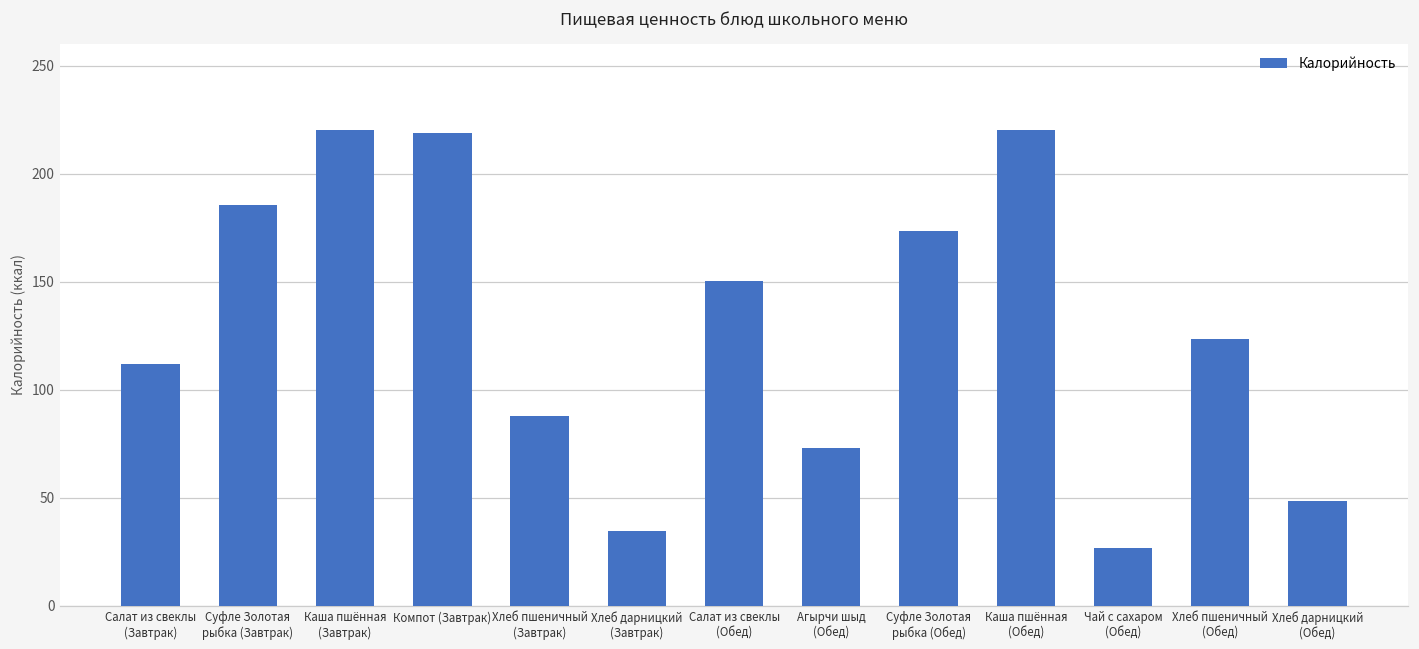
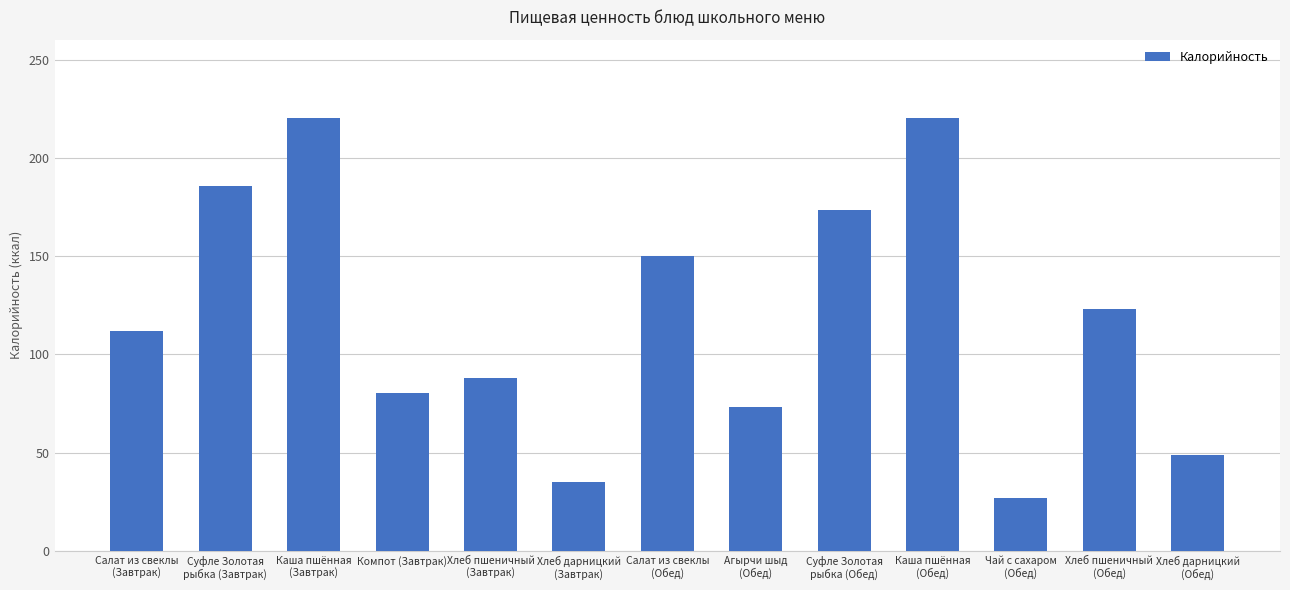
  {
    "Салат из свеклы (Завтрак)": 112,
    "Суфле Золотая рыбка (Завтрак)": 186,
    "Каша пшённая (Завтрак)": 220,
-   "Компот (Завтрак)": 219,
+   "Компот (Завтрак)": 80,
    "Хлеб пшеничный (Завтрак)": 88,
    "Хлеб дарницкий (Завтрак)": 35,
    "Салат из свеклы (Обед)": 150,
    "Агырчи шыд (Обед)": 73,
    "Суфле Золотая рыбка (Обед)": 174,
    "Каша пшённая (Обед)": 220,
    "Чай с сахаром (Обед)": 27,
    "Хлеб пшеничный (Обед)": 123,
    "Хлеб дарницкий (Обед)": 49
  }
